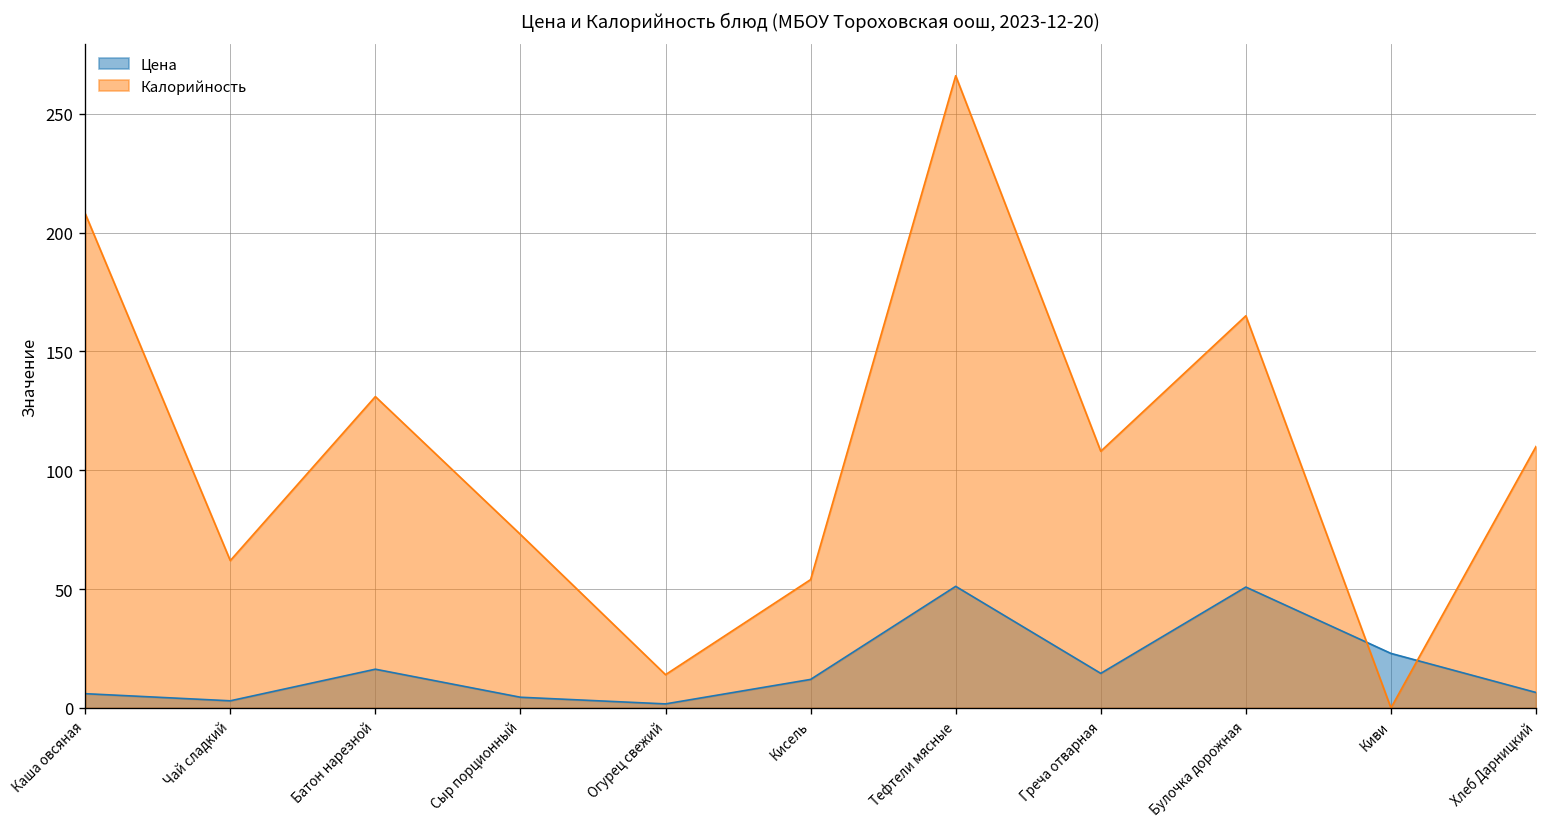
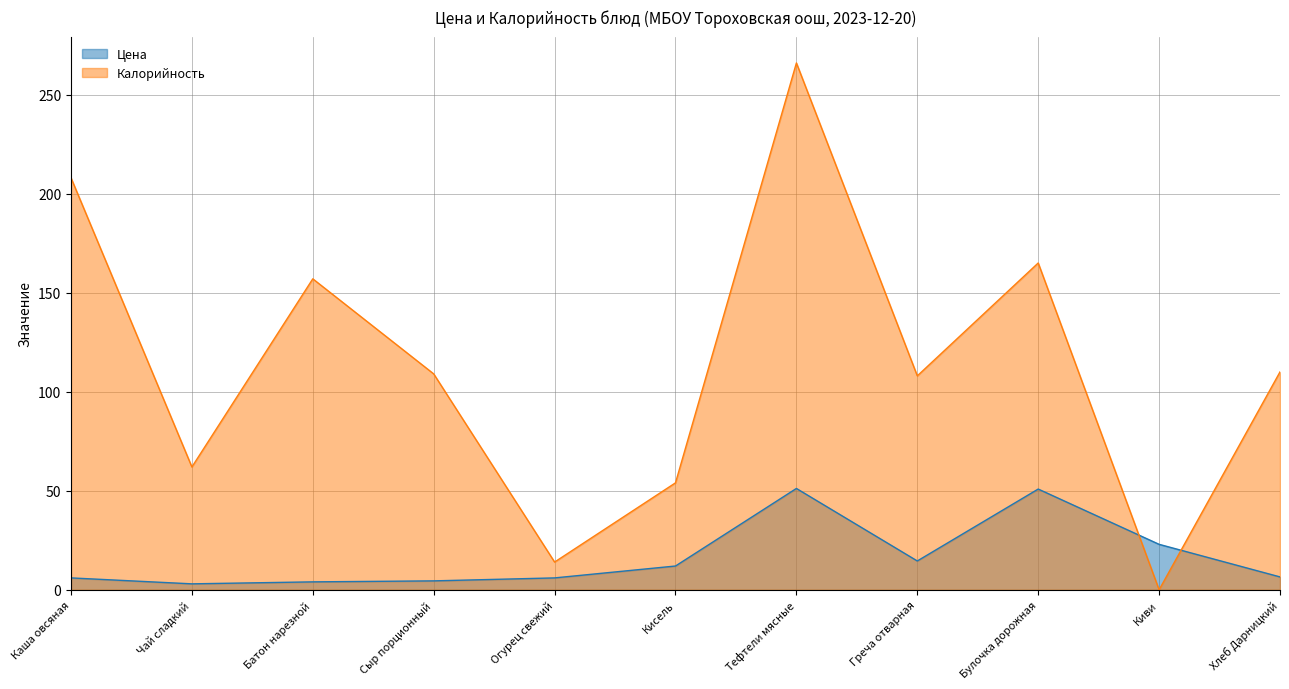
  {
    "Цена": {
      "Каша овсяная": 6,
      "Чай сладкий": 3,
-     "Батон нарезной": 16,
+     "Батон нарезной": 4,
      "Сыр порционный": 5,
-     "Огурец свежий": 2,
+     "Огурец свежий": 6,
      "Кисель": 12,
      "Тефтели мясные": 51,
      "Греча отварная": 15,
      "Булочка дорожная": 51,
      "Киви": 23,
      "Хлеб Дарницкий": 7
    },
    "Калорийность": {
      "Каша овсяная": 208,
      "Чай сладкий": 62,
-     "Батон нарезной": 131,
-     "Сыр порционный": 73,
+     "Батон нарезной": 157,
+     "Сыр порционный": 109,
      "Огурец свежий": 14,
      "Кисель": 54,
      "Тефтели мясные": 266,
      "Греча отварная": 108,
      "Булочка дорожная": 165,
      "Киви": 0,
      "Хлеб Дарницкий": 110
    }
  }
